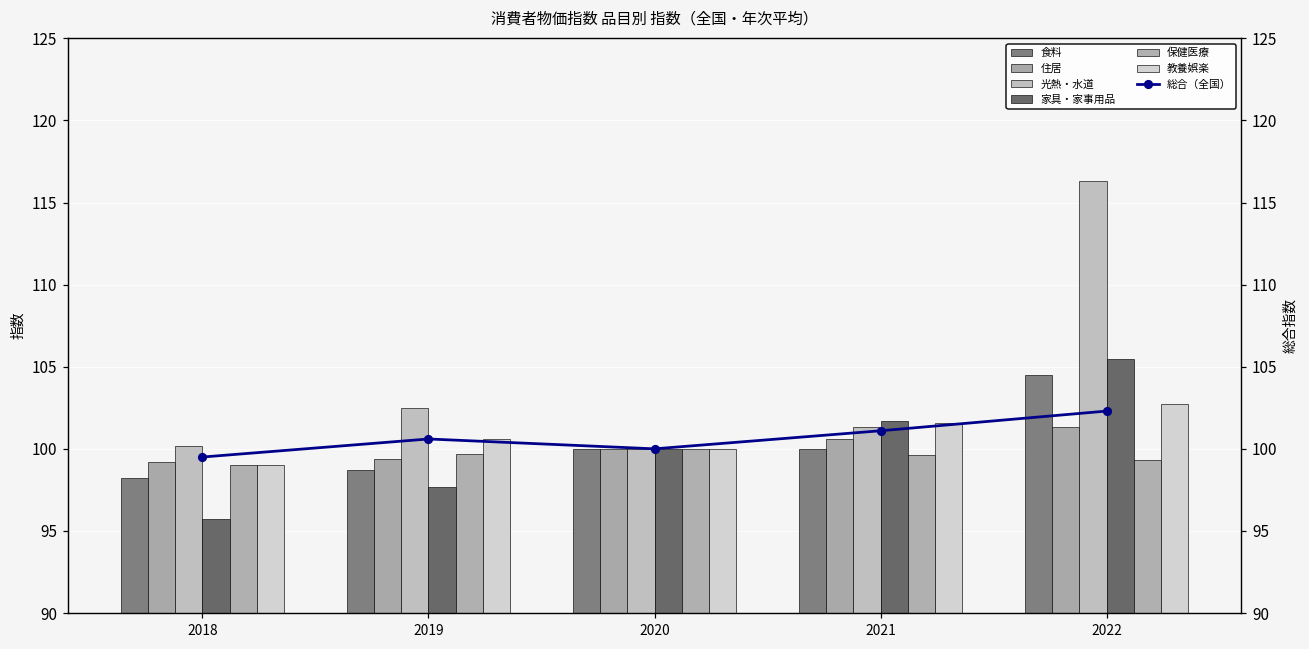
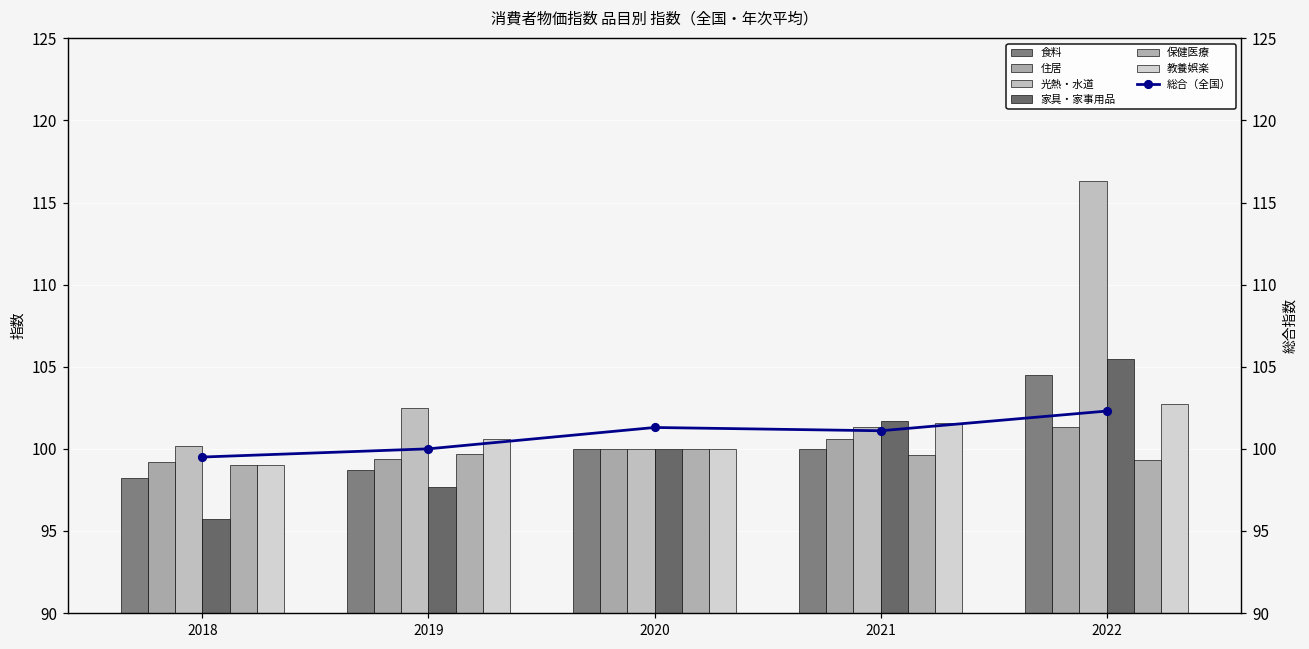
  {
    "総合（全国）": {
      "2018": 99.5,
-     "2019": 100.6,
-     "2020": 100.0,
+     "2019": 100.0,
+     "2020": 101.3,
      "2021": 101.1,
      "2022": 102.3
    }
  }
